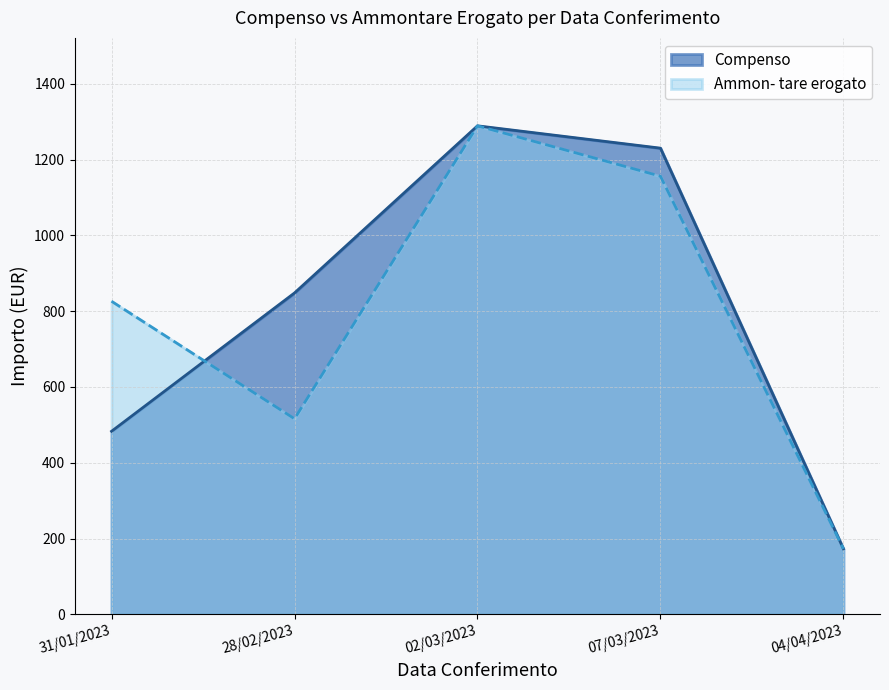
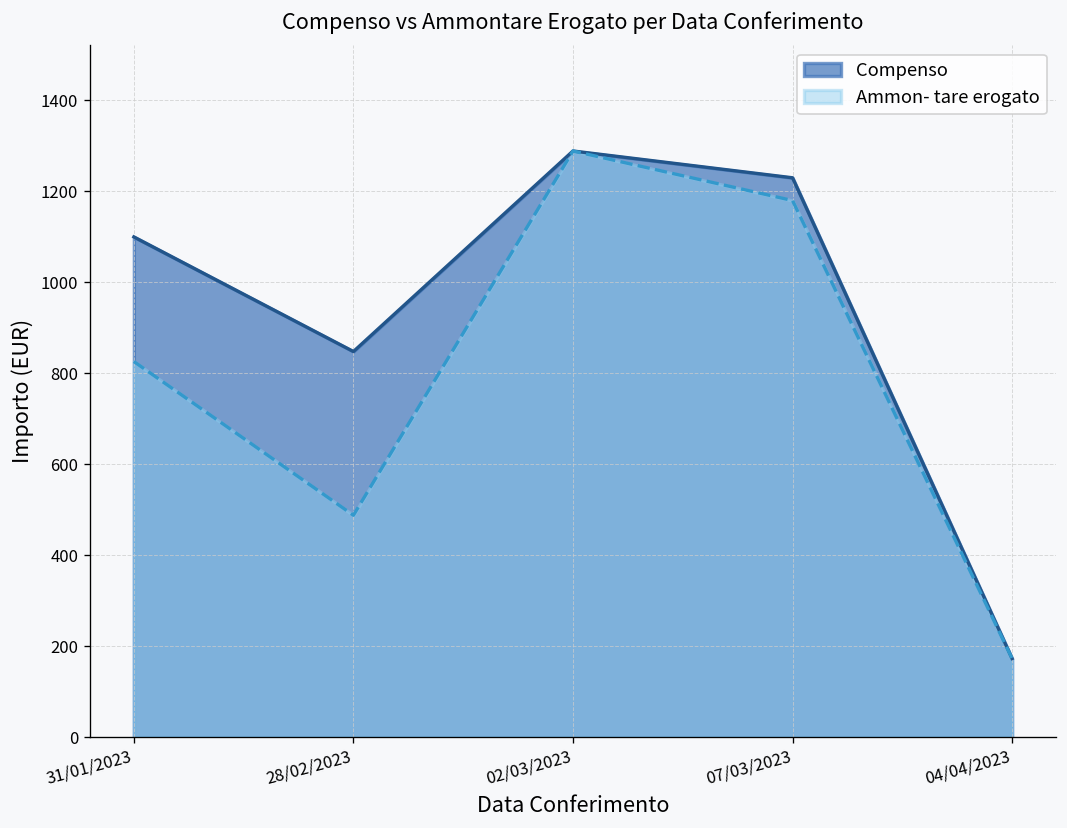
  {
    "Compenso": {
-     "31/01/2023": 480,
+     "31/01/2023": 1100,
      "28/02/2023": 850,
      "07/03/2023": 1230
    },
    "Ammon- tare erogato": {
      "31/01/2023": 830,
-     "28/02/2023": 520,
-     "07/03/2023": 1160
+     "28/02/2023": 490,
+     "07/03/2023": 1180
    }
  }
